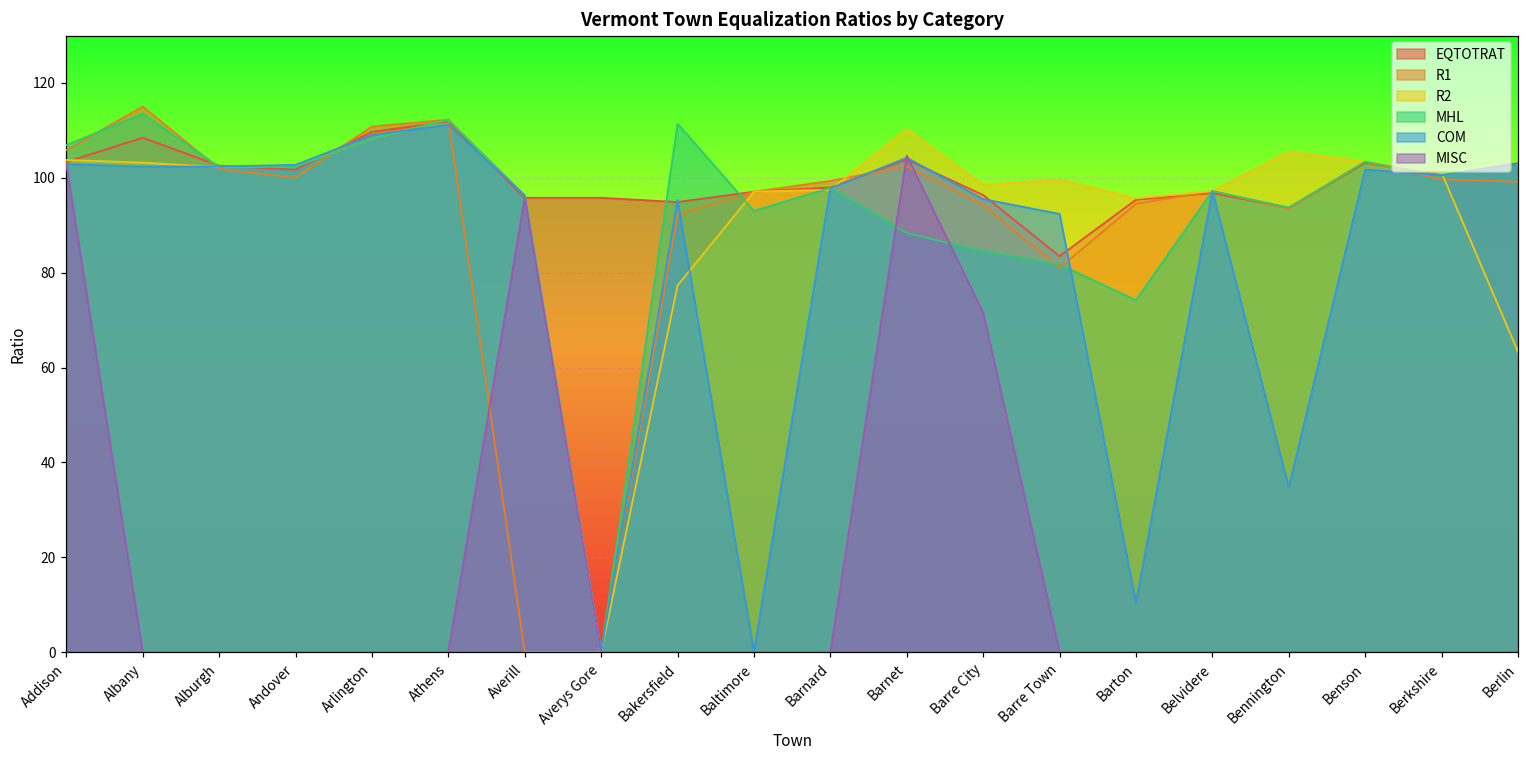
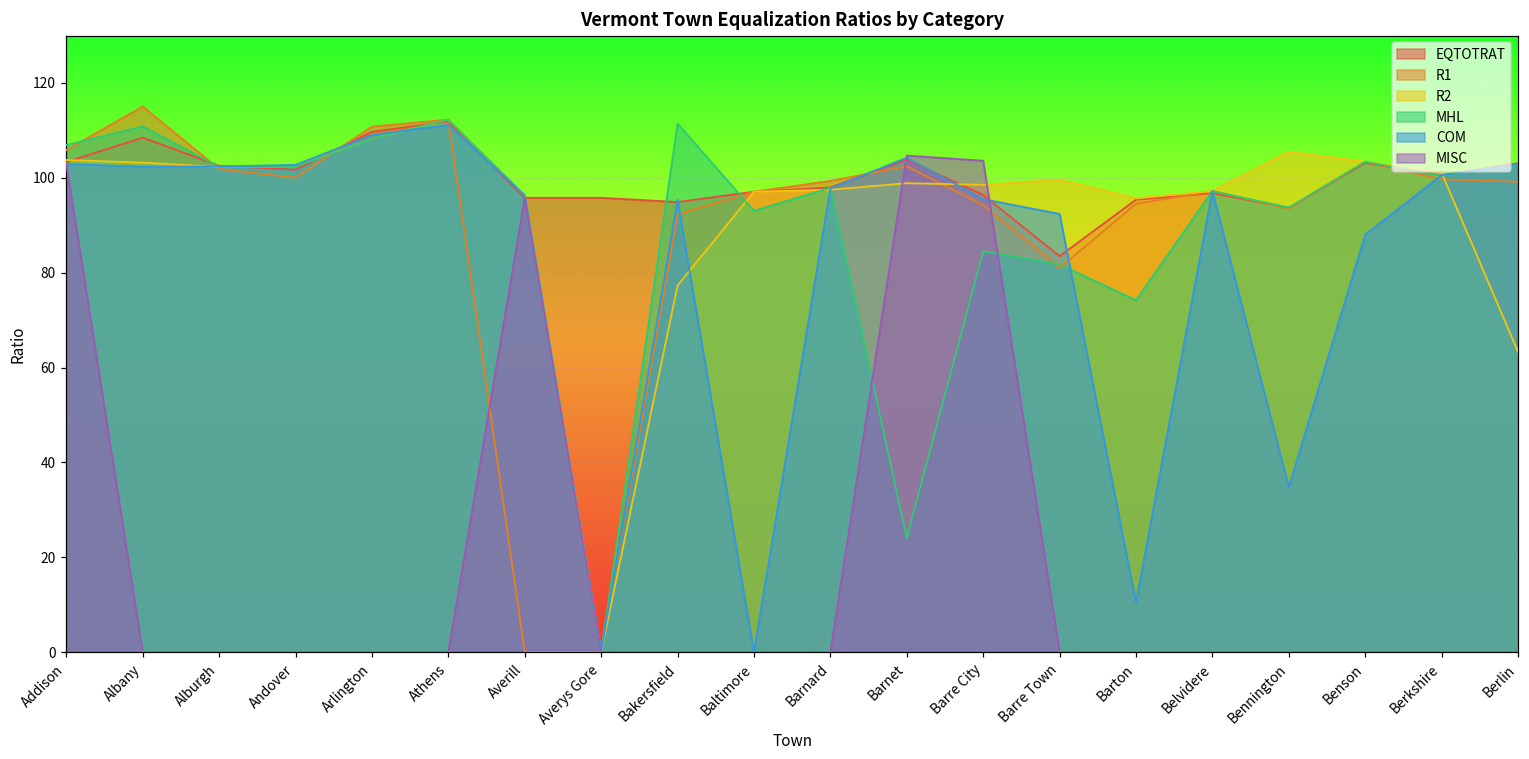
  {
    "R2": {
      "Albany": 103,
      "Bakersfield": 77,
-     "Barnet": 110,
+     "Barnet": 99,
      "Barre City": 99,
      "Barre Town": 100,
      "Bennington": 106,
      "Berlin": 63
    },
    "MHL": {
      "Addison": 107,
-     "Albany": 114,
+     "Albany": 111,
      "Bakersfield": 111,
      "Baltimore": 93,
-     "Barnet": 88,
+     "Barnet": 24,
      "Barre City": 85,
      "Barre Town": 82,
      "Barton": 74
    },
    "COM": {
      "Albany": 102,
      "Arlington": 109,
      "Athens": 111,
      "Barre City": 96,
      "Barre Town": 92,
      "Barton": 10,
      "Bennington": 35,
-     "Benson": 102
+     "Benson": 88
    },
    "MISC": {
      "Albany": 0,
      "Alburgh": 0,
      "Andover": 0,
      "Arlington": 0,
      "Athens": 0,
      "Bakersfield": 0,
      "Barnard": 0,
-     "Barre City": 72,
+     "Barre City": 104,
      "Barre Town": 0,
      "Barton": 0,
      "Belvidere": 0,
      "Bennington": 0,
      "Benson": 0,
      "Berkshire": 0,
      "Berlin": 0
    }
  }
